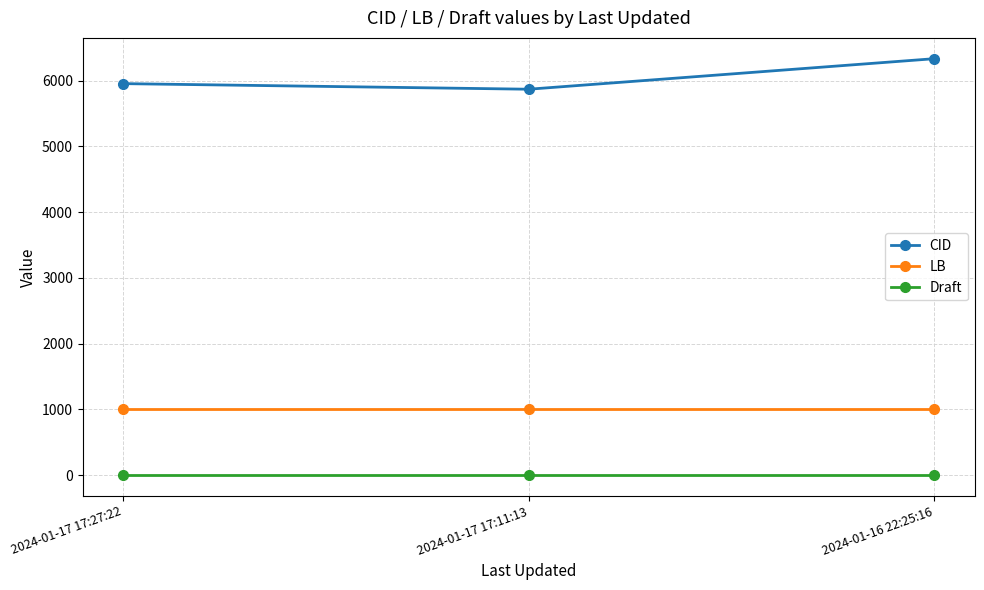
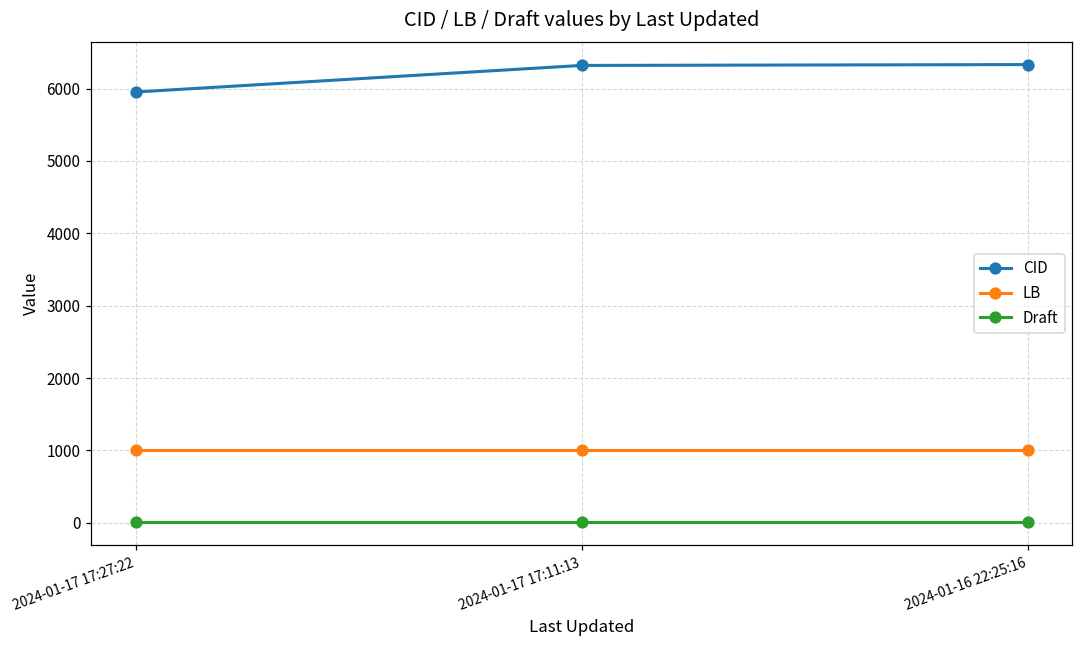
  {
    "CID": {
      "2024-01-17 17:27:22": 6000,
-     "2024-01-17 17:11:13": 5900,
+     "2024-01-17 17:11:13": 6300,
      "2024-01-16 22:25:16": 6300
    },
    "LB": {
      "2024-01-17 17:27:22": 1000,
      "2024-01-17 17:11:13": 1000,
      "2024-01-16 22:25:16": 1000
    },
    "Draft": {
      "2024-01-17 17:27:22": 0,
      "2024-01-17 17:11:13": 0,
      "2024-01-16 22:25:16": 0
    }
  }
